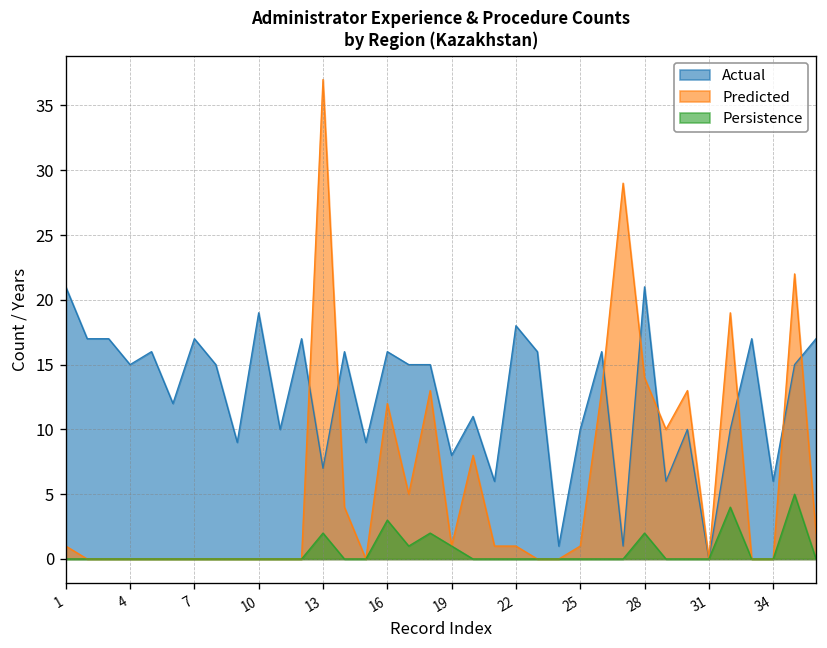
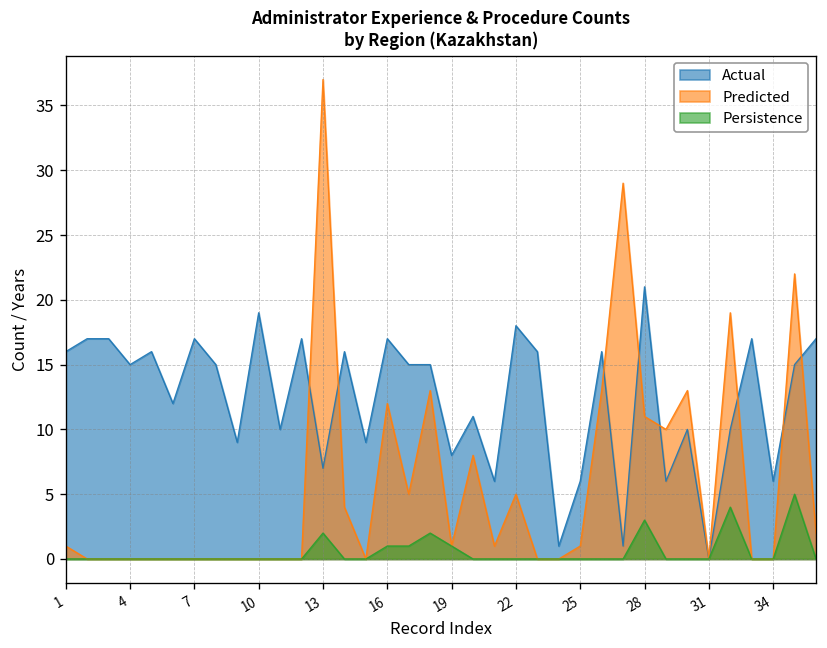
  {
    "Actual": {
-     "1": 21,
+     "1": 16,
      "4": 15,
      "7": 17,
      "10": 19,
      "13": 7,
-     "16": 16,
+     "16": 17,
      "19": 8,
      "22": 18,
-     "25": 10,
+     "25": 6,
      "28": 21,
      "34": 6
    },
    "Predicted": {
      "1": 1,
      "13": 37,
      "16": 12,
-     "22": 1,
+     "22": 5,
      "25": 1,
-     "28": 14
+     "28": 11
    },
    "Persistence": {
      "1": 0,
      "13": 2,
-     "16": 3,
+     "16": 1,
      "22": 0,
      "25": 0,
-     "28": 2
+     "28": 3
    }
  }
